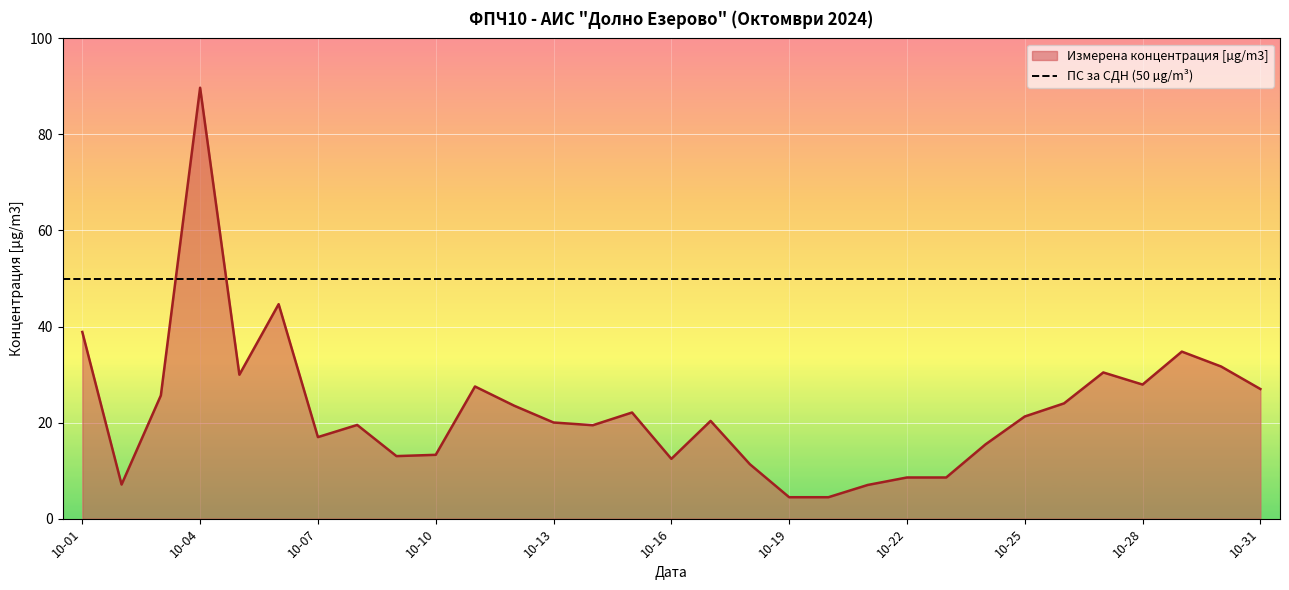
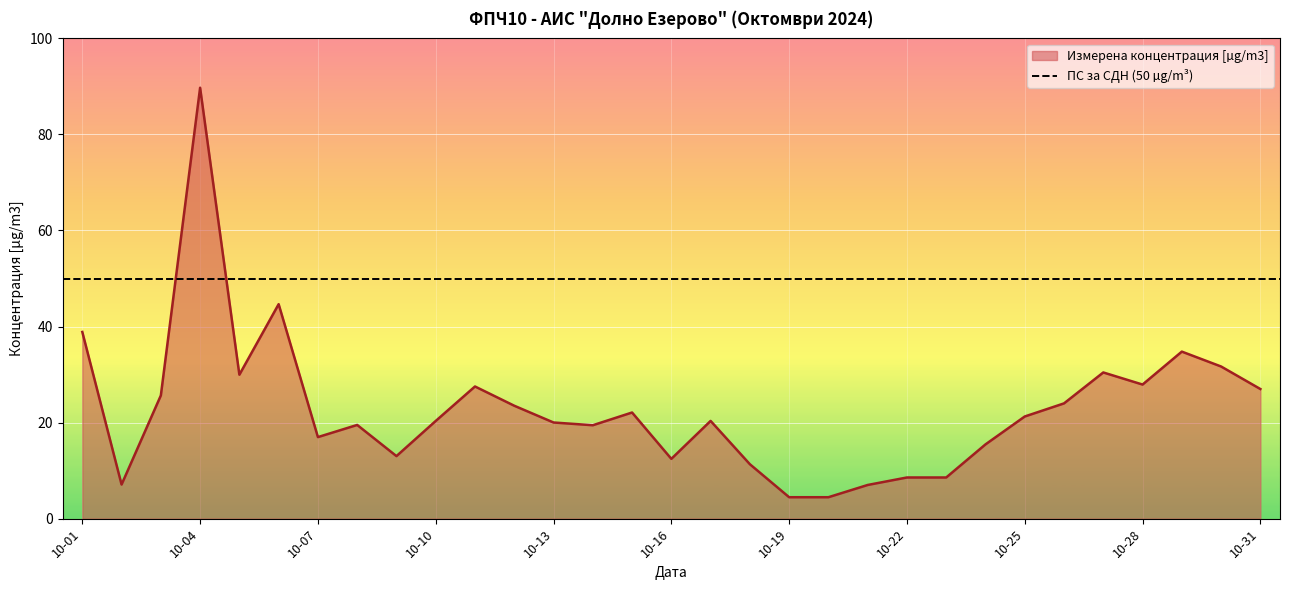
  {
    "10-01": 39,
    "10-04": 90,
    "10-07": 17,
-   "10-10": 13,
+   "10-10": 20,
    "10-13": 20,
    "10-16": 12,
    "10-19": 4,
    "10-22": 9,
    "10-25": 21,
    "10-28": 28,
    "10-31": 27
  }
